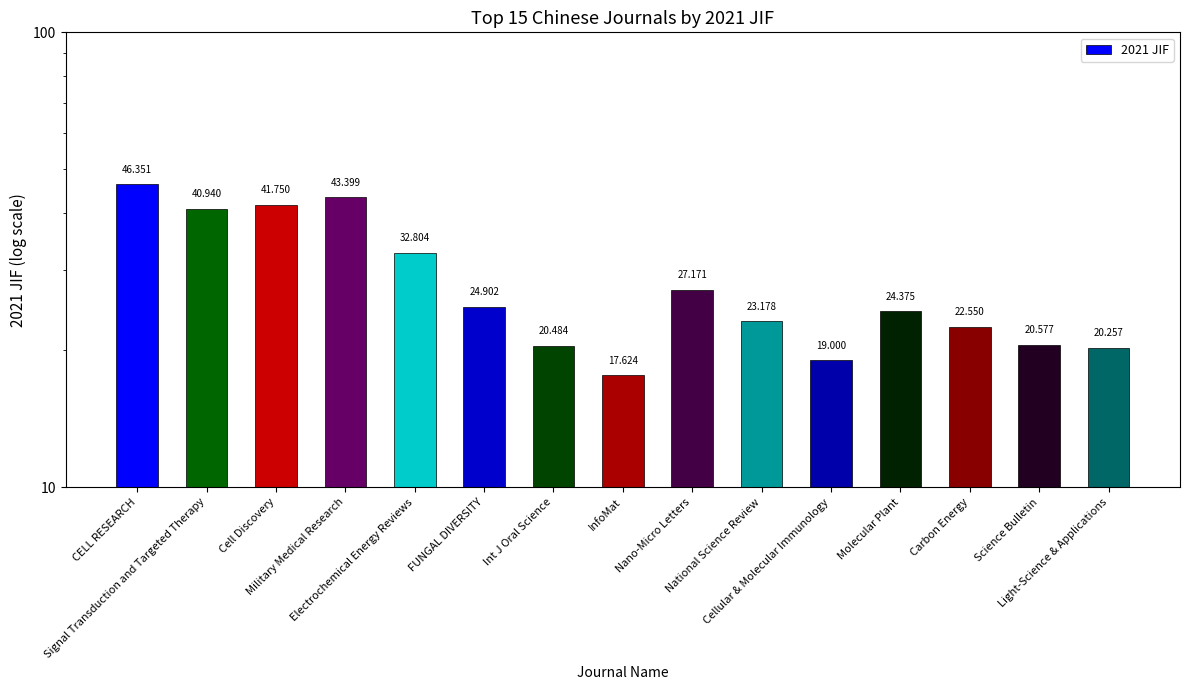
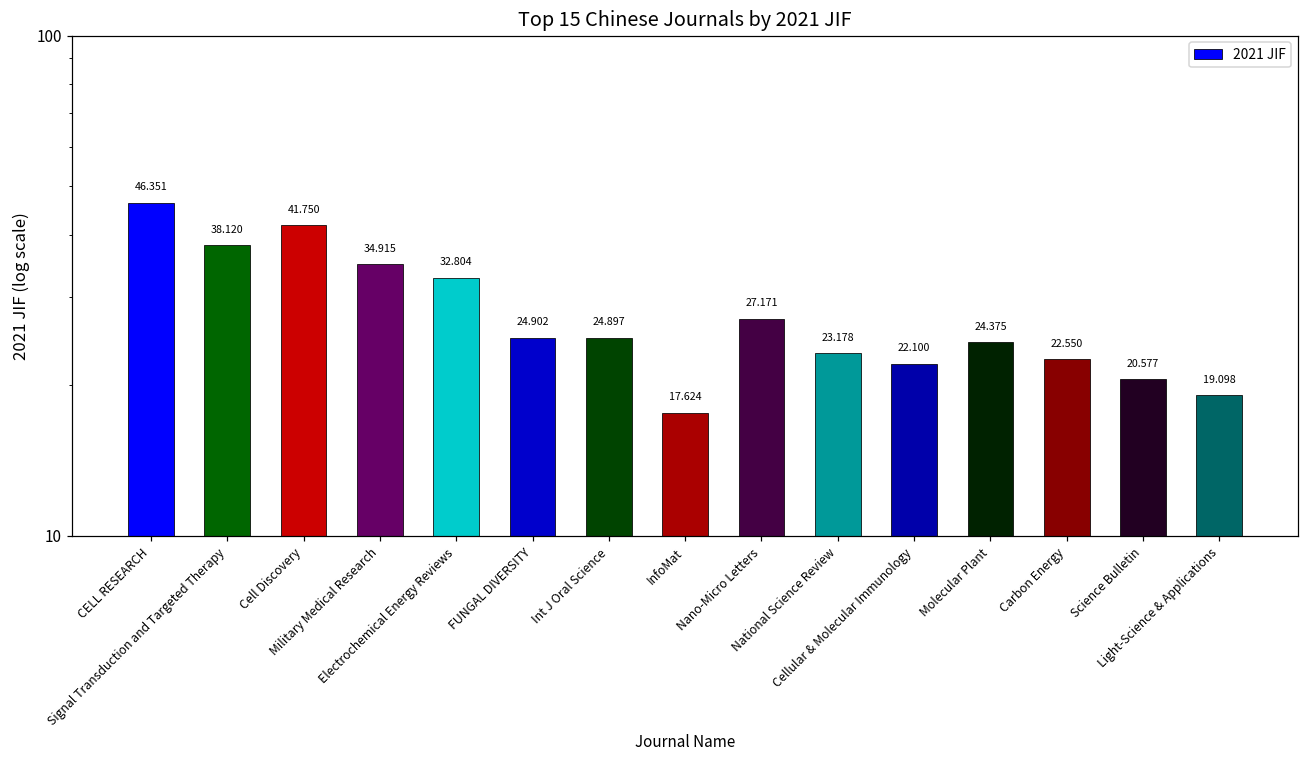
  {
    "CELL RESEARCH": 46.351,
-   "Signal Transduction and Targeted Therapy": 40.940,
+   "Signal Transduction and Targeted Therapy": 38.120,
    "Cell Discovery": 41.750,
-   "Military Medical Research": 43.399,
+   "Military Medical Research": 34.915,
    "Electrochemical Energy Reviews": 32.804,
    "FUNGAL DIVERSITY": 24.902,
-   "Int J Oral Science": 20.484,
+   "Int J Oral Science": 24.897,
    "InfoMat": 17.624,
    "Nano-Micro Letters": 27.171,
    "National Science Review": 23.178,
-   "Cellular & Molecular Immunology": 19.000,
+   "Cellular & Molecular Immunology": 22.100,
    "Molecular Plant": 24.375,
    "Carbon Energy": 22.550,
    "Science Bulletin": 20.577,
-   "Light-Science & Applications": 20.257
+   "Light-Science & Applications": 19.098
  }
